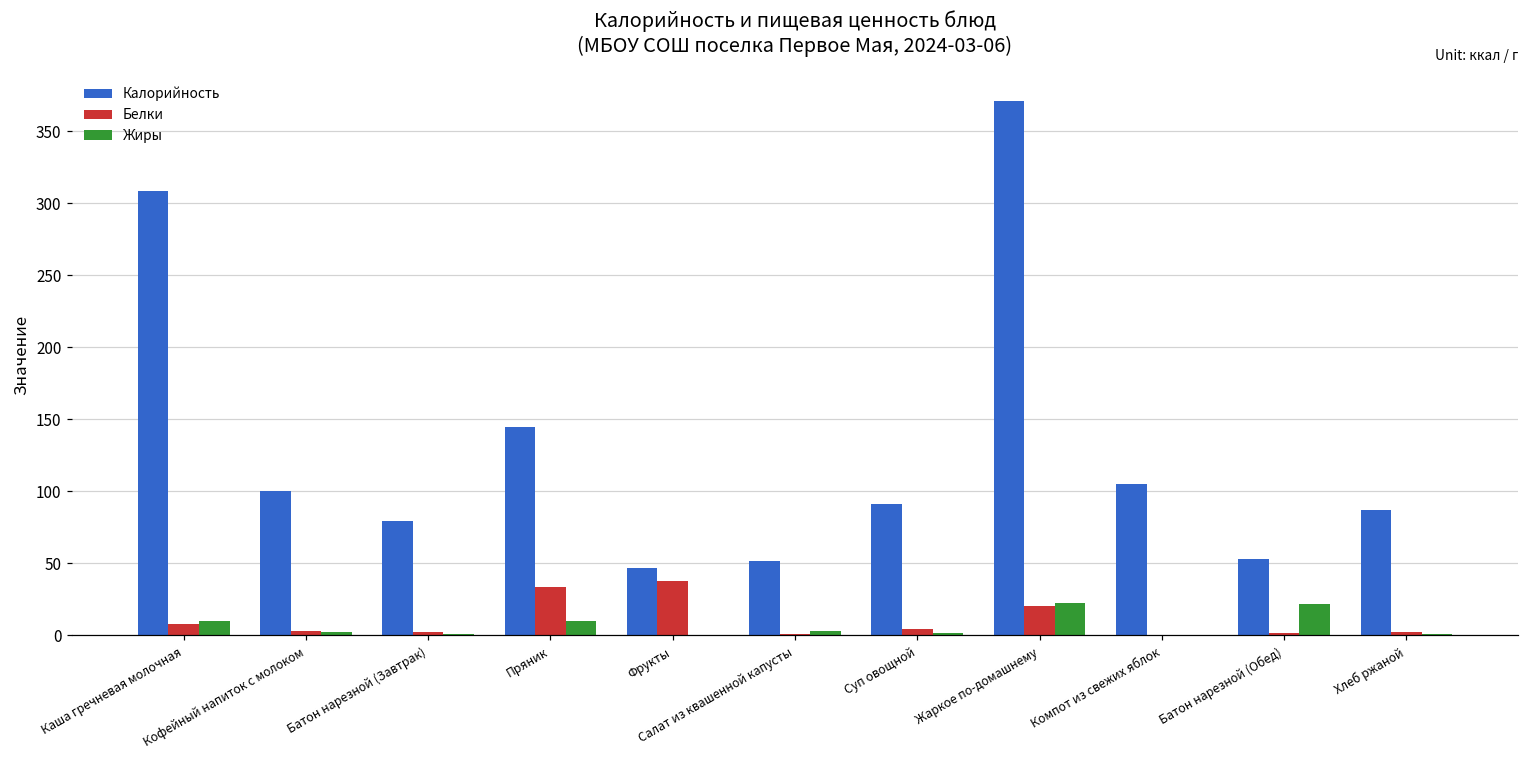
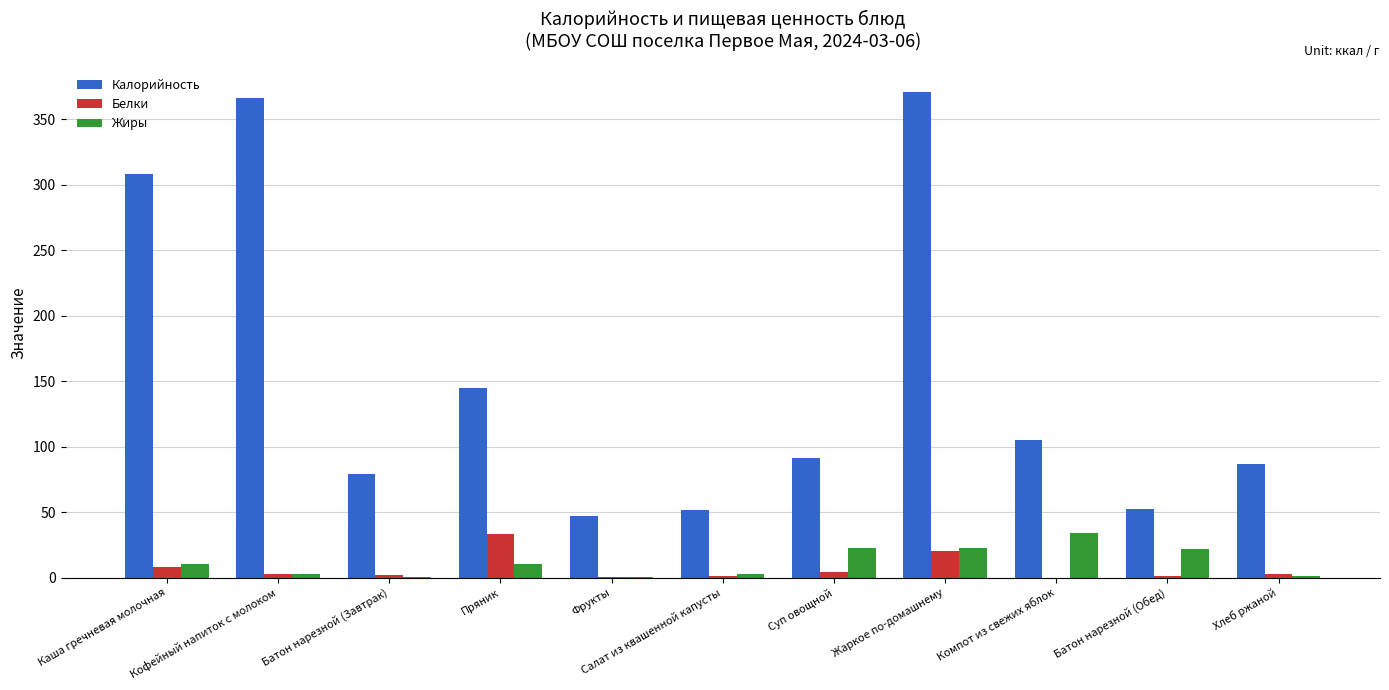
  {
    "Калорийность": {
      "Каша гречневая молочная": 308,
-     "Кофейный напиток с молоком": 101,
+     "Кофейный напиток с молоком": 366,
      "Батон нарезной (Завтрак)": 79,
      "Пряник": 145,
      "Фрукты": 47,
      "Салат из квашенной капусты": 51,
      "Суп овощной": 91,
      "Жаркое по-домашнему": 371,
      "Компот из свежих яблок": 105,
      "Батон нарезной (Обед)": 53,
      "Хлеб ржаной": 87
    },
    "Белки": {
      "Каша гречневая молочная": 8,
      "Кофейный напиток с молоком": 3,
      "Батон нарезной (Завтрак)": 2,
      "Пряник": 33,
-     "Фрукты": 38,
+     "Фрукты": 0,
      "Суп овощной": 4,
      "Жаркое по-домашнему": 20,
      "Хлеб ржаной": 3
    },
    "Жиры": {
      "Каша гречневая молочная": 10,
      "Кофейный напиток с молоком": 3,
      "Пряник": 10,
      "Салат из квашенной капусты": 3,
-     "Суп овощной": 2,
+     "Суп овощной": 23,
      "Жаркое по-домашнему": 23,
-     "Компот из свежих яблок": 0,
+     "Компот из свежих яблок": 34,
      "Батон нарезной (Обед)": 22
    }
  }
